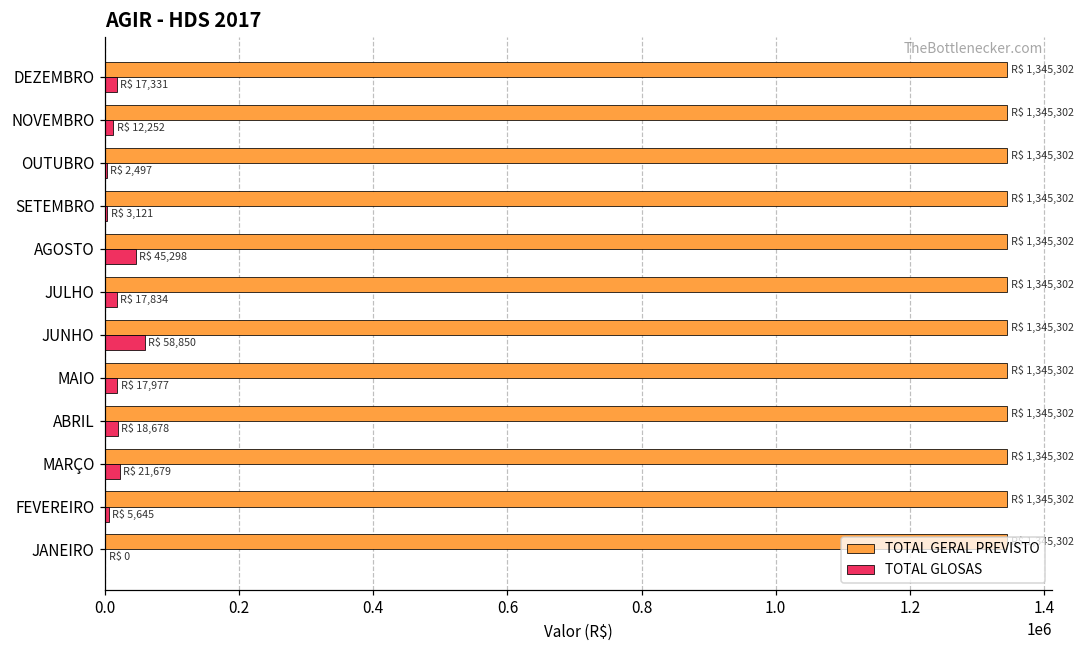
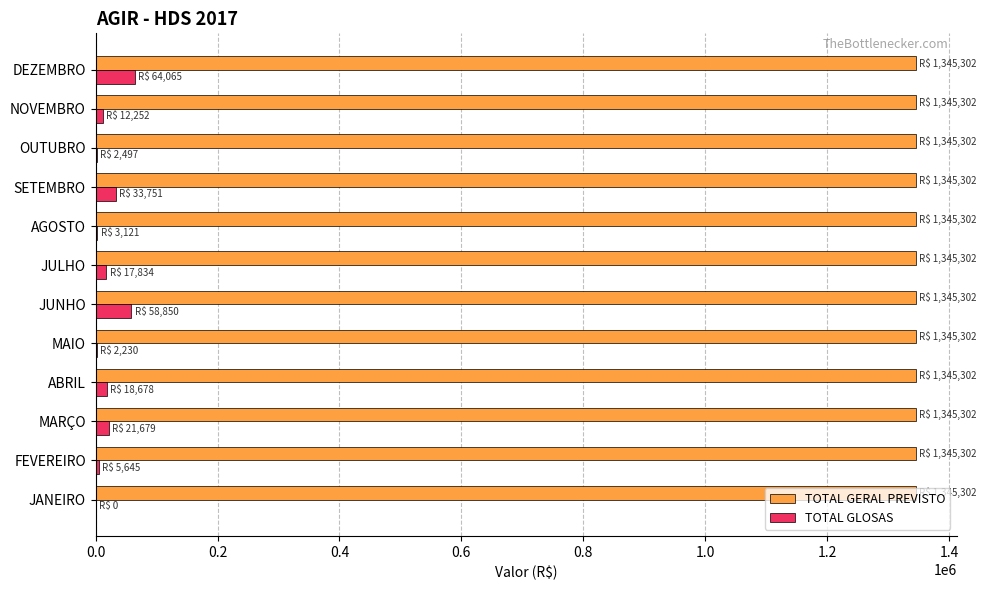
  {
    "TOTAL GERAL PREVISTO": {
      "DEZEMBRO": "1,345,302",
      "NOVEMBRO": "1,345,302",
      "OUTUBRO": "1,345,302",
      "SETEMBRO": "1,345,302",
      "AGOSTO": "1,345,302",
      "JULHO": "1,345,302",
      "JUNHO": "1,345,302",
      "MAIO": "1,345,302",
      "ABRIL": "1,345,302",
      "MARÇO": "1,345,302",
      "FEVEREIRO": "1,345,302"
    },
    "TOTAL GLOSAS": {
-     "DEZEMBRO": "17,331",
+     "DEZEMBRO": "64,065",
      "NOVEMBRO": "12,252",
      "OUTUBRO": "2,497",
-     "SETEMBRO": "3,121",
-     "AGOSTO": "45,298",
+     "SETEMBRO": "33,751",
+     "AGOSTO": "3,121",
      "JULHO": "17,834",
      "JUNHO": "58,850",
-     "MAIO": "17,977",
+     "MAIO": "2,230",
      "ABRIL": "18,678",
      "MARÇO": "21,679",
      "FEVEREIRO": "5,645",
      "JANEIRO": "0"
    }
  }
